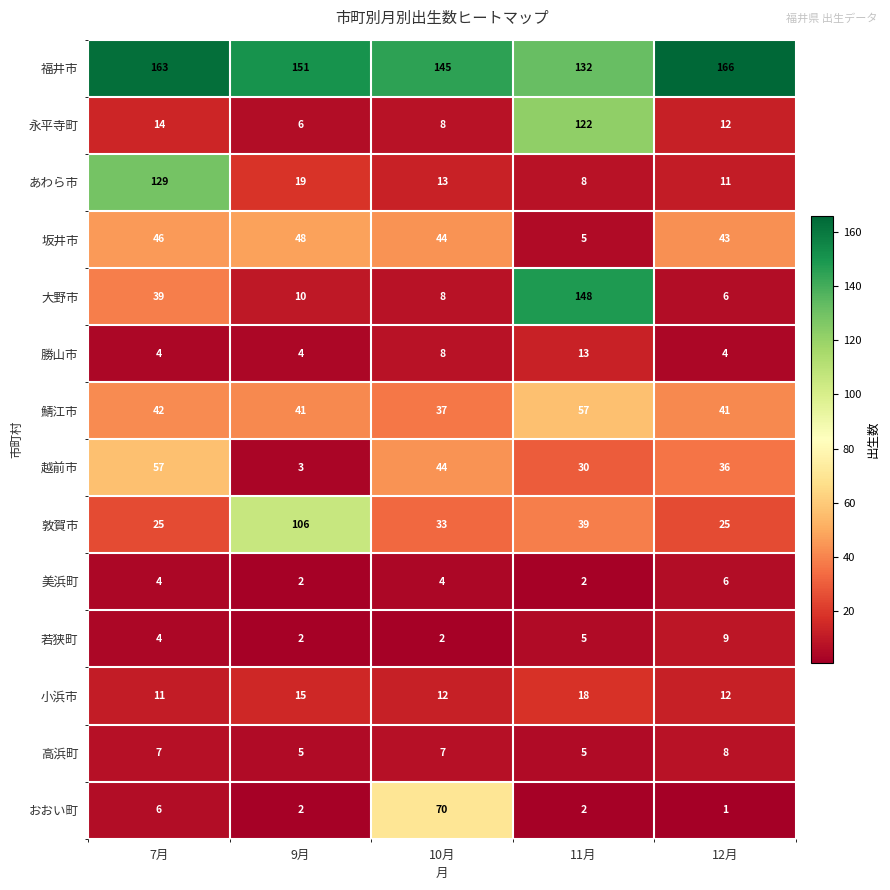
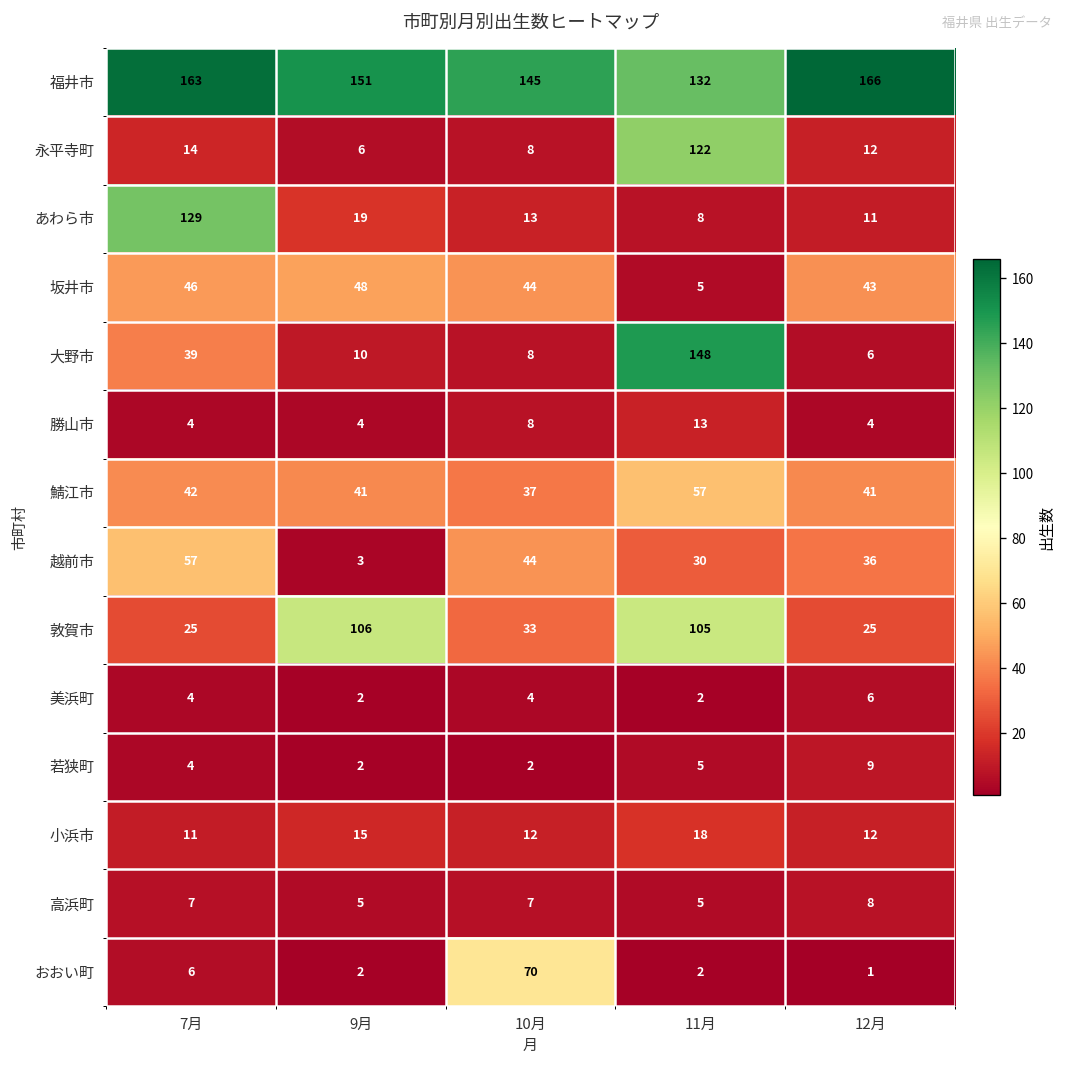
  {
    "福井市": {
      "7月": 163,
      "9月": 151,
      "10月": 145,
      "11月": 132,
      "12月": 166
    },
    "永平寺町": {
      "7月": 14,
      "9月": 6,
      "10月": 8,
      "11月": 122,
      "12月": 12
    },
    "あわら市": {
      "7月": 129,
      "9月": 19,
      "10月": 13,
      "11月": 8,
      "12月": 11
    },
    "坂井市": {
      "7月": 46,
      "9月": 48,
      "10月": 44,
      "11月": 5,
      "12月": 43
    },
    "大野市": {
      "7月": 39,
      "9月": 10,
      "10月": 8,
      "11月": 148,
      "12月": 6
    },
    "勝山市": {
      "7月": 4,
      "9月": 4,
      "10月": 8,
      "11月": 13,
      "12月": 4
    },
    "鯖江市": {
      "7月": 42,
      "9月": 41,
      "10月": 37,
      "11月": 57,
      "12月": 41
    },
    "越前市": {
      "7月": 57,
      "9月": 3,
      "10月": 44,
      "11月": 30,
      "12月": 36
    },
    "敦賀市": {
      "7月": 25,
      "9月": 106,
      "10月": 33,
-     "11月": 39,
+     "11月": 105,
      "12月": 25
    },
    "美浜町": {
      "7月": 4,
      "9月": 2,
      "10月": 4,
      "11月": 2,
      "12月": 6
    },
    "若狭町": {
      "7月": 4,
      "9月": 2,
      "10月": 2,
      "11月": 5,
      "12月": 9
    },
    "小浜市": {
      "7月": 11,
      "9月": 15,
      "10月": 12,
      "11月": 18,
      "12月": 12
    },
    "高浜町": {
      "7月": 7,
      "9月": 5,
      "10月": 7,
      "11月": 5,
      "12月": 8
    },
    "おおい町": {
      "7月": 6,
      "9月": 2,
      "10月": 70,
      "11月": 2,
      "12月": 1
    }
  }
